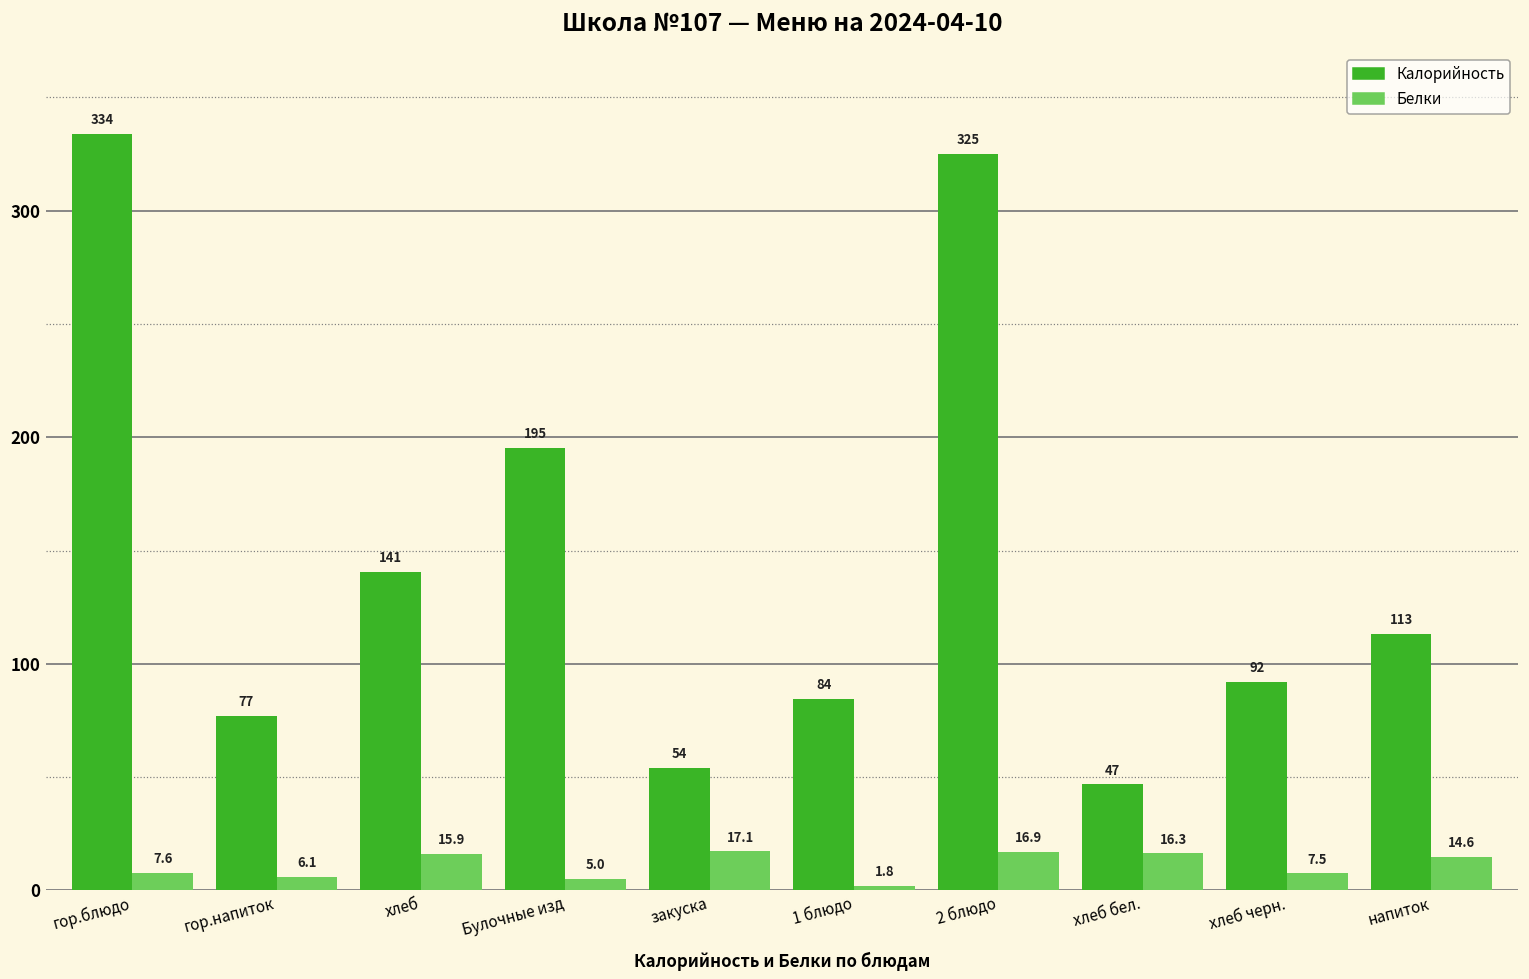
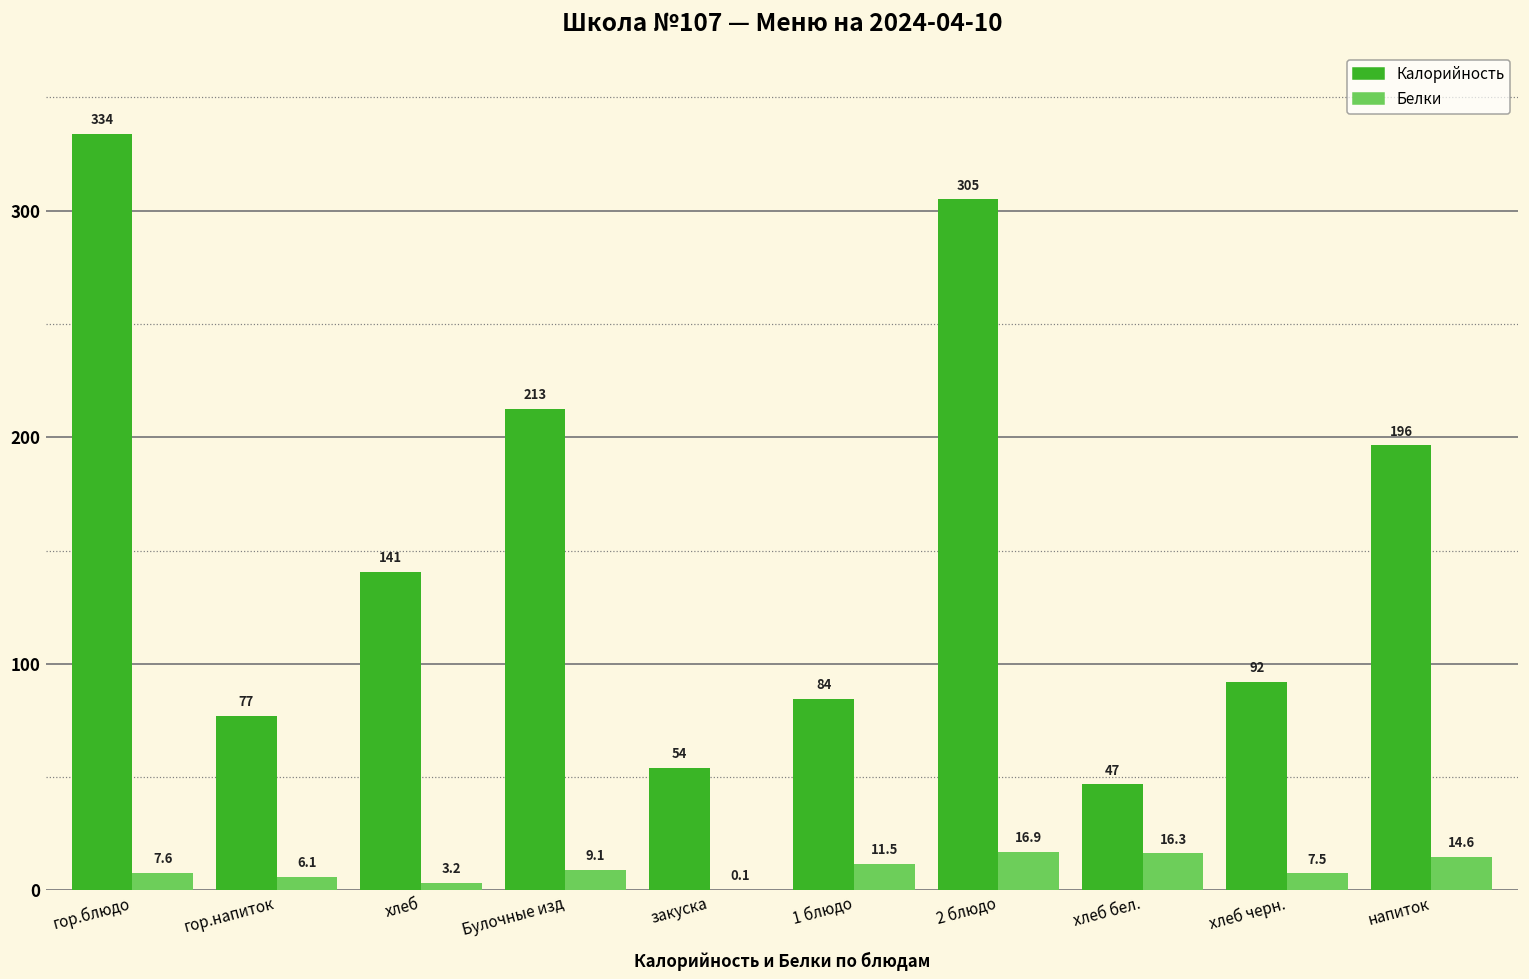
  {
    "Калорийность": {
      "гор.блюдо": 334,
      "гор.напиток": 77,
      "хлеб": 141,
-     "Булочные изд": 195,
+     "Булочные изд": 213,
      "закуска": 54,
      "1 блюдо": 84,
-     "2 блюдо": 325,
+     "2 блюдо": 305,
      "хлеб бел.": 47,
      "хлеб черн.": 92,
-     "напиток": 113
+     "напиток": 196
    },
    "Белки": {
      "гор.блюдо": 7.6,
      "гор.напиток": 6.1,
-     "хлеб": 15.9,
-     "Булочные изд": 5.0,
-     "закуска": 17.1,
-     "1 блюдо": 1.8,
+     "хлеб": 3.2,
+     "Булочные изд": 9.1,
+     "закуска": 0.1,
+     "1 блюдо": 11.5,
      "2 блюдо": 16.9,
      "хлеб бел.": 16.3,
      "хлеб черн.": 7.5,
      "напиток": 14.6
    }
  }
